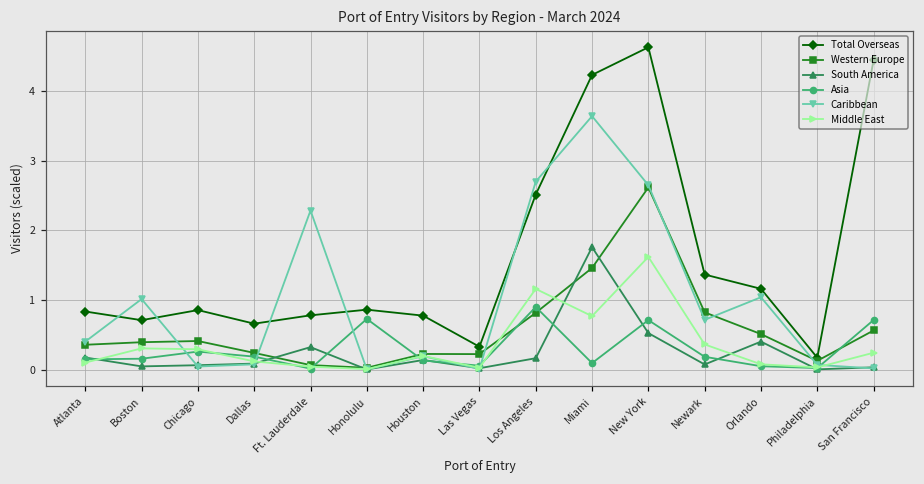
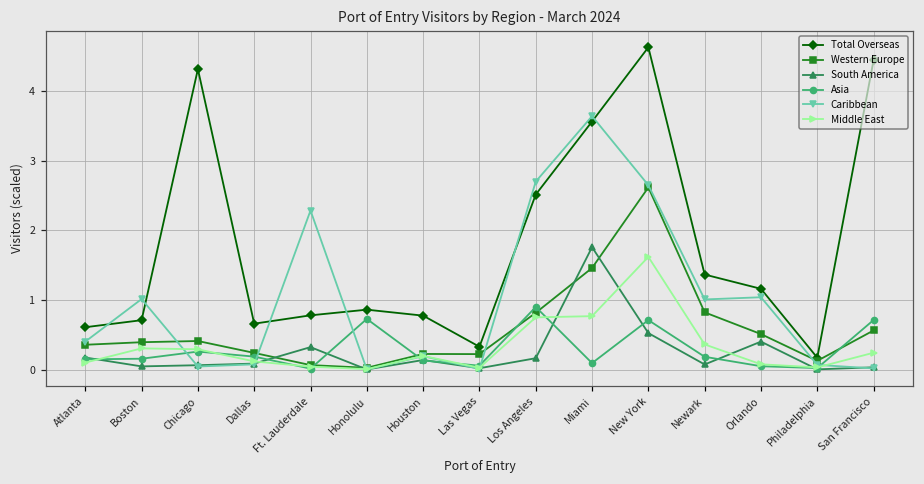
  {
    "Total Overseas": {
-     "Atlanta": 0.8,
+     "Atlanta": 0.6,
      "Boston": 0.7,
-     "Chicago": 0.9,
+     "Chicago": 4.3,
      "Dallas": 0.7,
      "Ft. Lauderdale": 0.8,
      "Honolulu": 0.9,
      "Houston": 0.8,
      "Las Vegas": 0.3,
      "Los Angeles": 2.5,
-     "Miami": 4.2,
+     "Miami": 3.6,
      "New York": 4.6,
      "Newark": 1.4,
      "Orlando": 1.2,
      "Philadelphia": 0.2
    },
    "Caribbean": {
      "Atlanta": 0.4,
      "Boston": 1.0,
      "Ft. Lauderdale": 2.3,
      "Los Angeles": 2.7,
      "Miami": 3.6,
-     "Newark": 0.7,
+     "Newark": 1.0,
      "Orlando": 1.0
    },
    "Middle East": {
      "Atlanta": 0.1,
      "Boston": 0.3,
-     "Los Angeles": 1.2,
+     "Los Angeles": 0.8,
      "Miami": 0.8,
      "New York": 1.6,
      "Newark": 0.4,
      "San Francisco": 0.2
    }
  }
